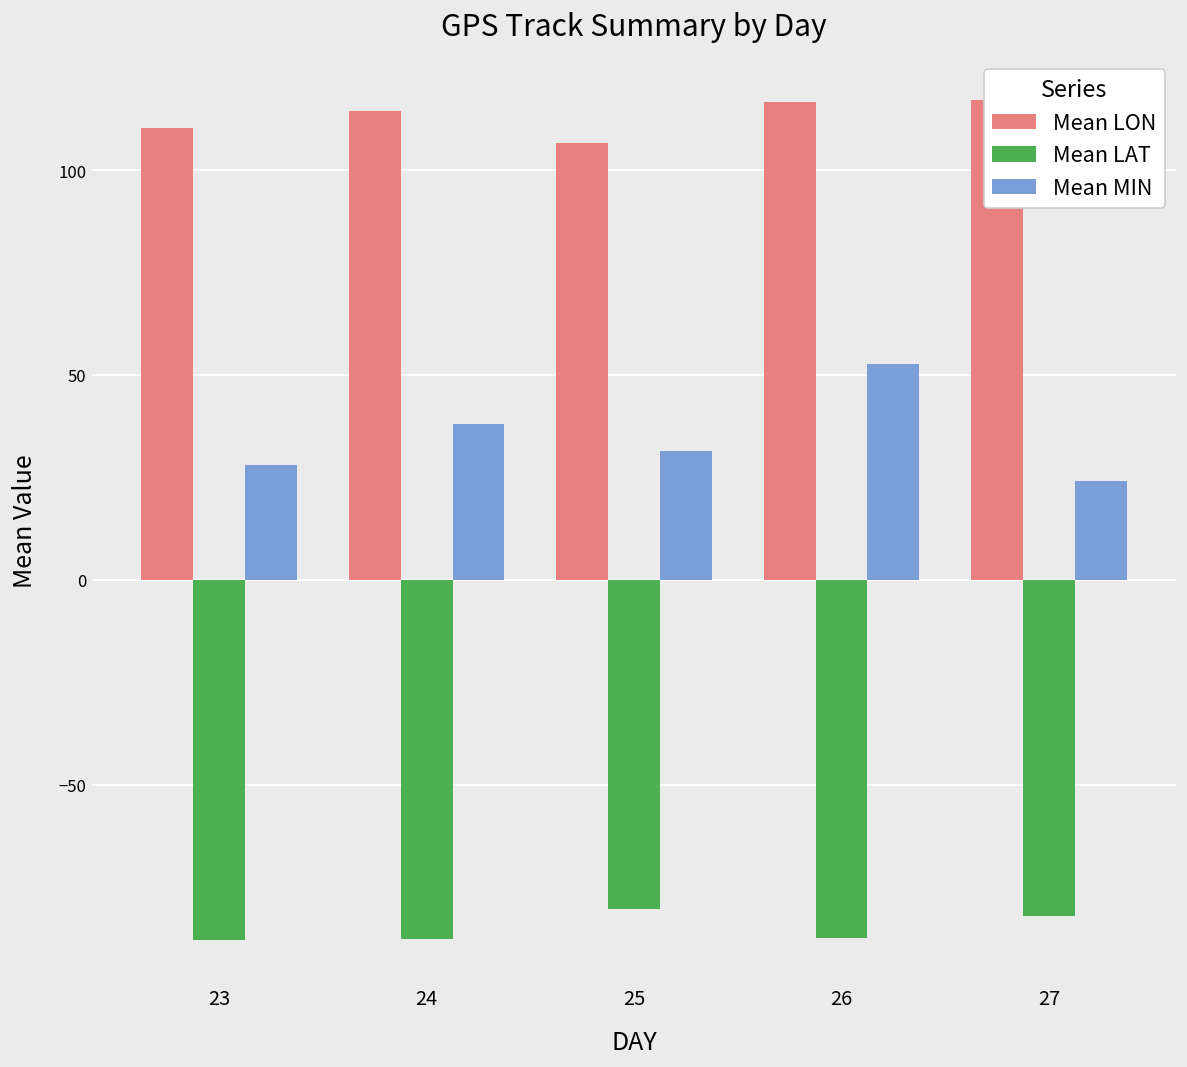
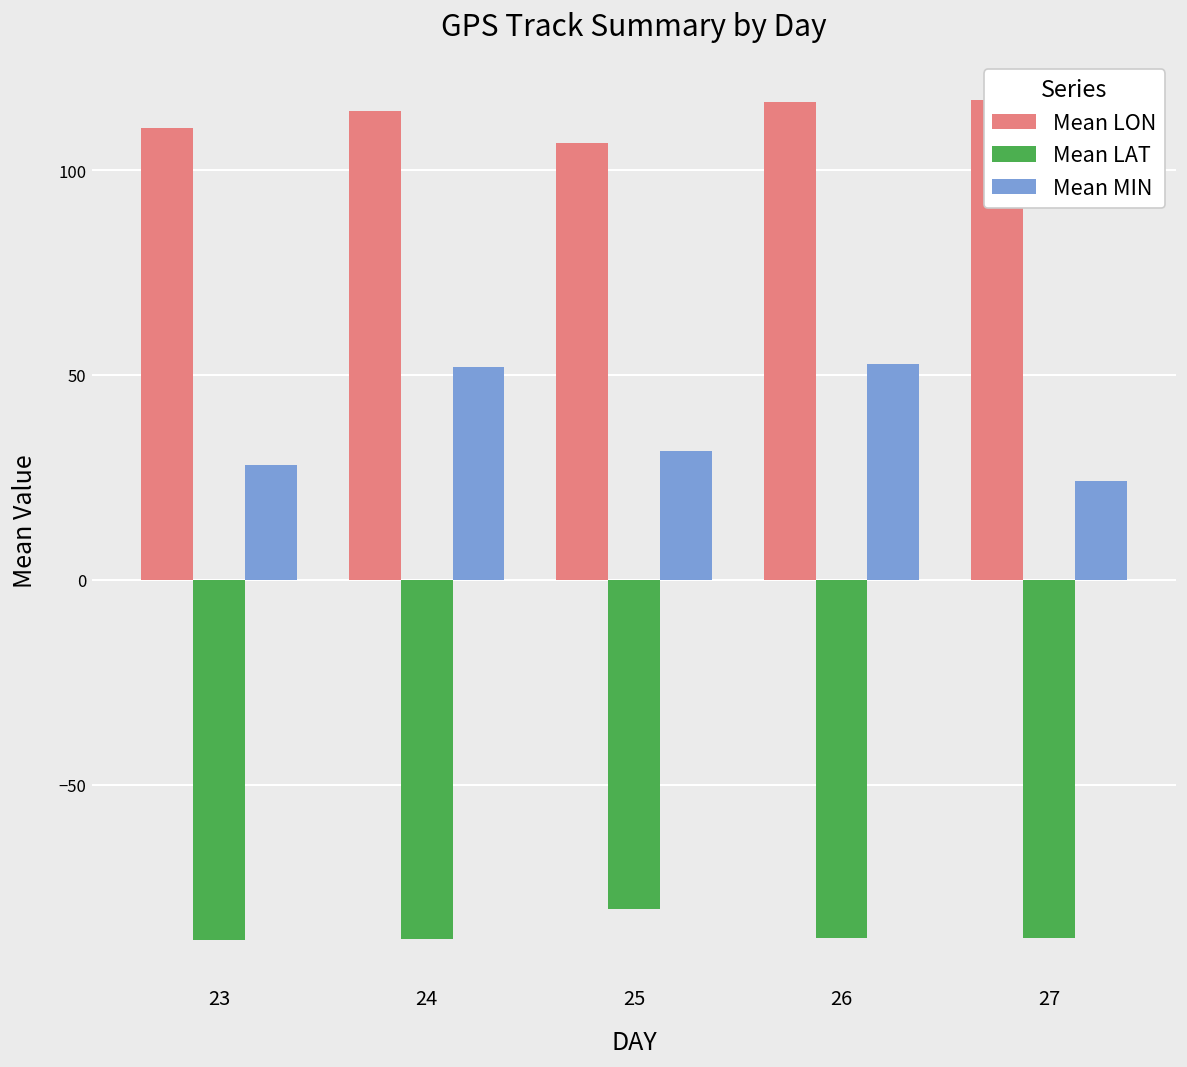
  {
    "Mean LON": {
      "23": 110,
      "24": 115,
      "25": 107,
      "26": 117
    },
    "Mean LAT": {
      "23": -88,
      "24": -88,
      "25": -80,
      "26": -87,
-     "27": -82
+     "27": -87
    },
    "Mean MIN": {
      "23": 28,
-     "24": 38,
+     "24": 52,
      "25": 31,
      "26": 53,
      "27": 24
    }
  }
